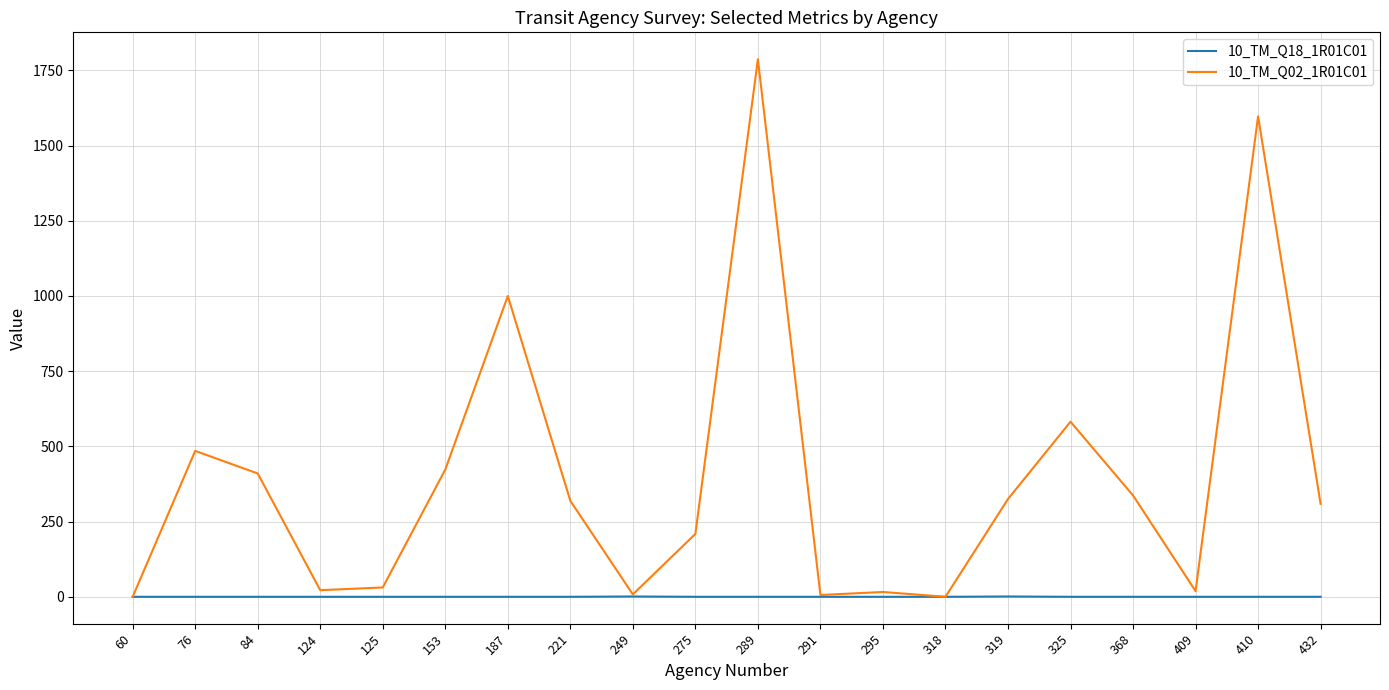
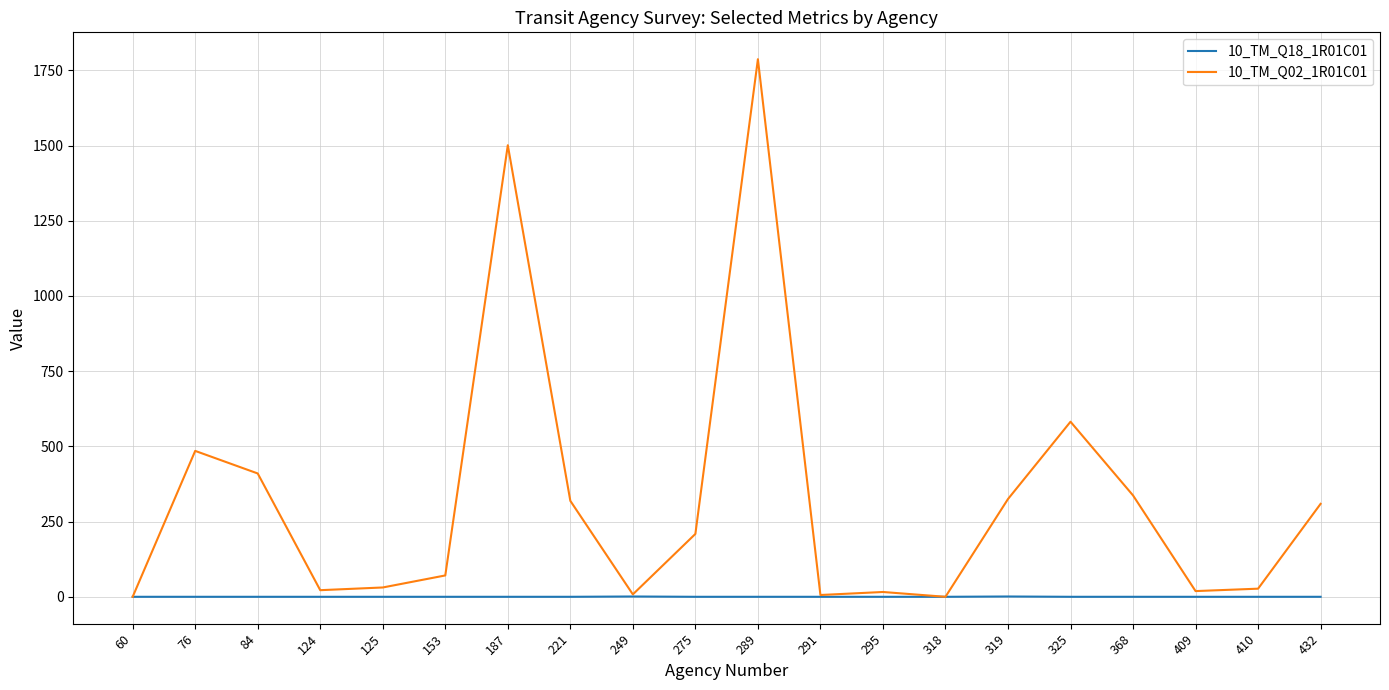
  {
    "10_TM_Q18_1R01C01": {
      "76": 0,
      "84": 0,
      "124": 0,
      "125": 0,
      "153": 0,
      "187": 0,
      "221": 0,
      "275": 0,
      "289": 0,
      "295": 0,
      "319": 0,
      "325": 0,
      "368": 0,
      "409": 0,
      "410": 0,
      "432": 0
    },
    "10_TM_Q02_1R01C01": {
      "76": 490,
      "84": 410,
      "124": 20,
      "125": 30,
-     "153": 420,
-     "187": 1000,
+     "153": 70,
+     "187": 1500,
      "221": 320,
      "275": 210,
      "289": 1790,
      "295": 20,
      "319": 330,
      "325": 580,
      "368": 340,
      "409": 20,
-     "410": 1600,
+     "410": 30,
      "432": 310
    }
  }
